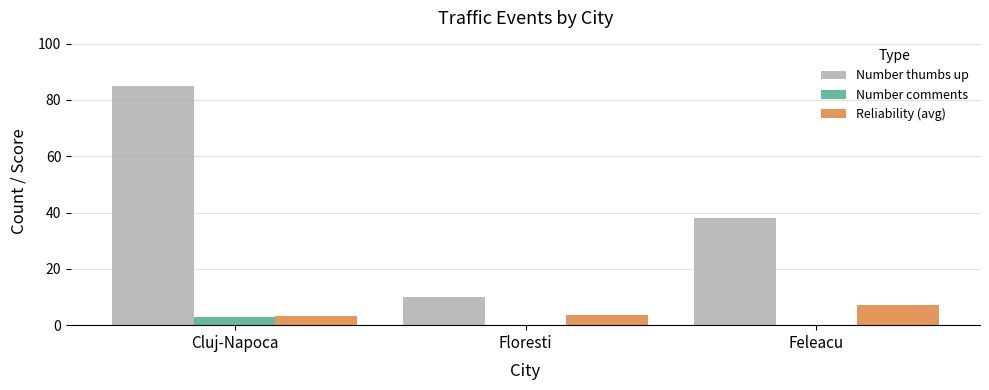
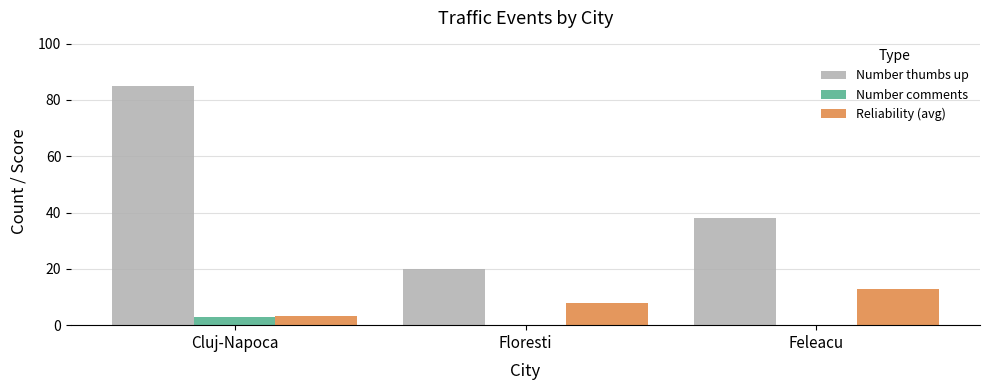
  {
    "Number thumbs up": {
      "Cluj-Napoca": 85,
-     "Floresti": 10,
+     "Floresti": 20,
      "Feleacu": 38
    },
    "Number comments": {
      "Cluj-Napoca": 3,
      "Floresti": 0,
      "Feleacu": 0
    },
    "Reliability (avg)": {
      "Cluj-Napoca": 3,
-     "Floresti": 4,
-     "Feleacu": 7
+     "Floresti": 8,
+     "Feleacu": 13
    }
  }
